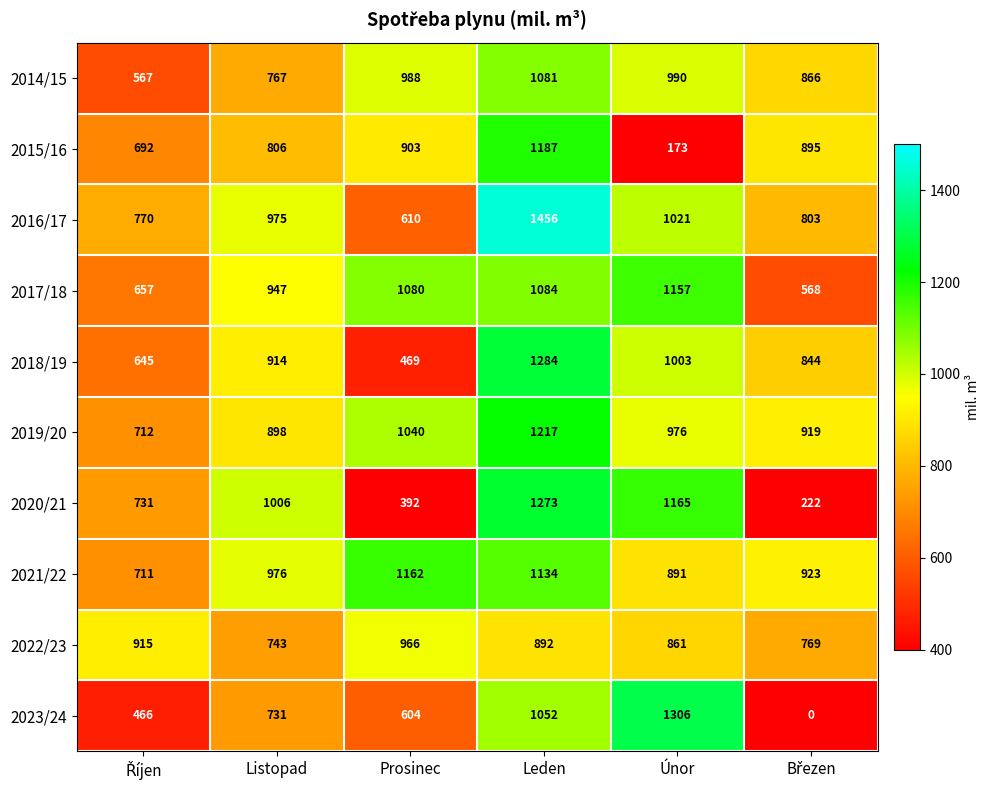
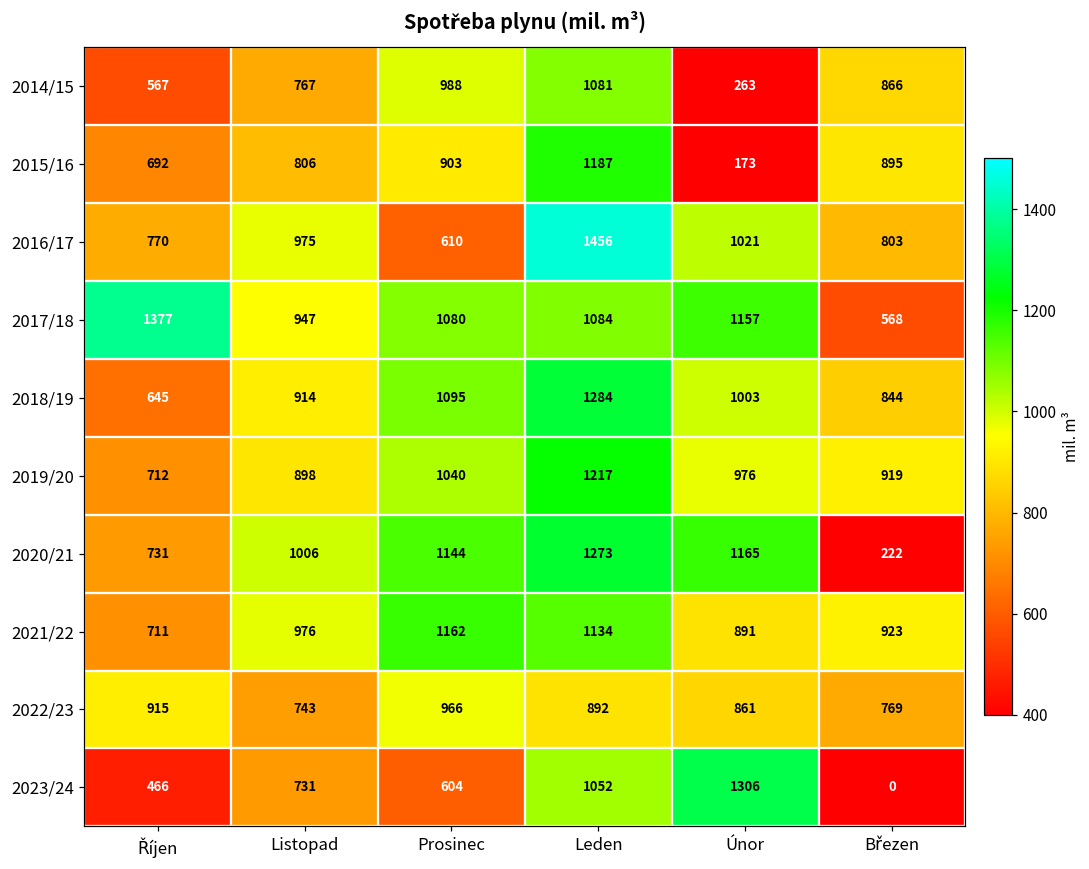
  {
    "2014/15": {
      "Říjen": 567,
      "Listopad": 767,
      "Prosinec": 988,
      "Leden": 1081,
-     "Únor": 990,
+     "Únor": 263,
      "Březen": 866
    },
    "2015/16": {
      "Říjen": 692,
      "Listopad": 806,
      "Prosinec": 903,
      "Leden": 1187,
      "Únor": 173,
      "Březen": 895
    },
    "2016/17": {
      "Říjen": 770,
      "Listopad": 975,
      "Prosinec": 610,
      "Leden": 1456,
      "Únor": 1021,
      "Březen": 803
    },
    "2017/18": {
-     "Říjen": 657,
+     "Říjen": 1377,
      "Listopad": 947,
      "Prosinec": 1080,
      "Leden": 1084,
      "Únor": 1157,
      "Březen": 568
    },
    "2018/19": {
      "Říjen": 645,
      "Listopad": 914,
-     "Prosinec": 469,
+     "Prosinec": 1095,
      "Leden": 1284,
      "Únor": 1003,
      "Březen": 844
    },
    "2019/20": {
      "Říjen": 712,
      "Listopad": 898,
      "Prosinec": 1040,
      "Leden": 1217,
      "Únor": 976,
      "Březen": 919
    },
    "2020/21": {
      "Říjen": 731,
      "Listopad": 1006,
-     "Prosinec": 392,
+     "Prosinec": 1144,
      "Leden": 1273,
      "Únor": 1165,
      "Březen": 222
    },
    "2021/22": {
      "Říjen": 711,
      "Listopad": 976,
      "Prosinec": 1162,
      "Leden": 1134,
      "Únor": 891,
      "Březen": 923
    },
    "2022/23": {
      "Říjen": 915,
      "Listopad": 743,
      "Prosinec": 966,
      "Leden": 892,
      "Únor": 861,
      "Březen": 769
    },
    "2023/24": {
      "Říjen": 466,
      "Listopad": 731,
      "Prosinec": 604,
      "Leden": 1052,
      "Únor": 1306,
      "Březen": 0
    }
  }
